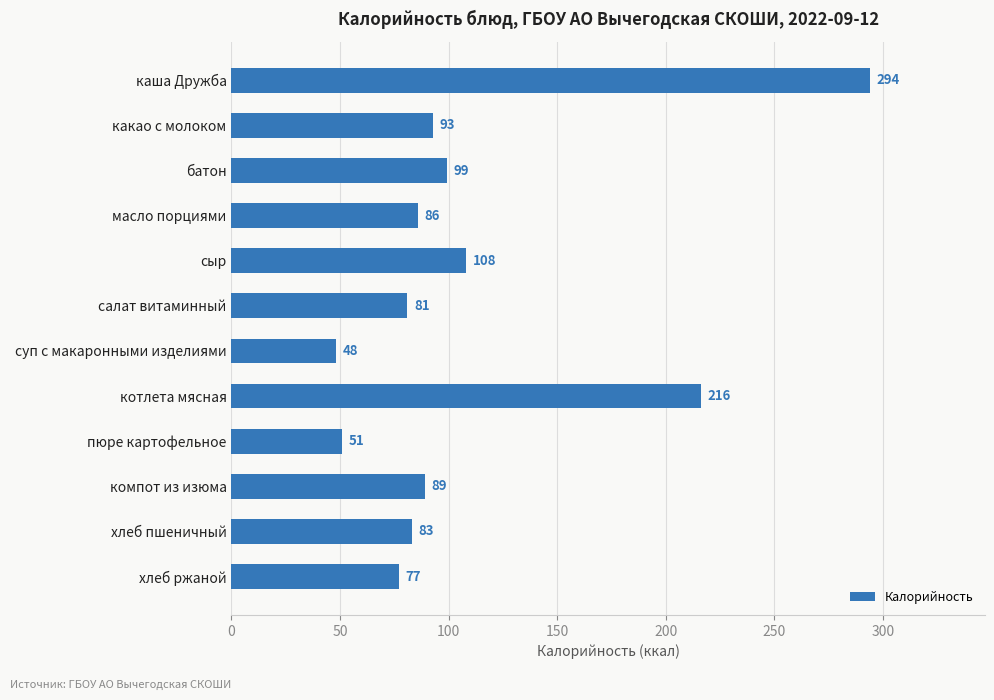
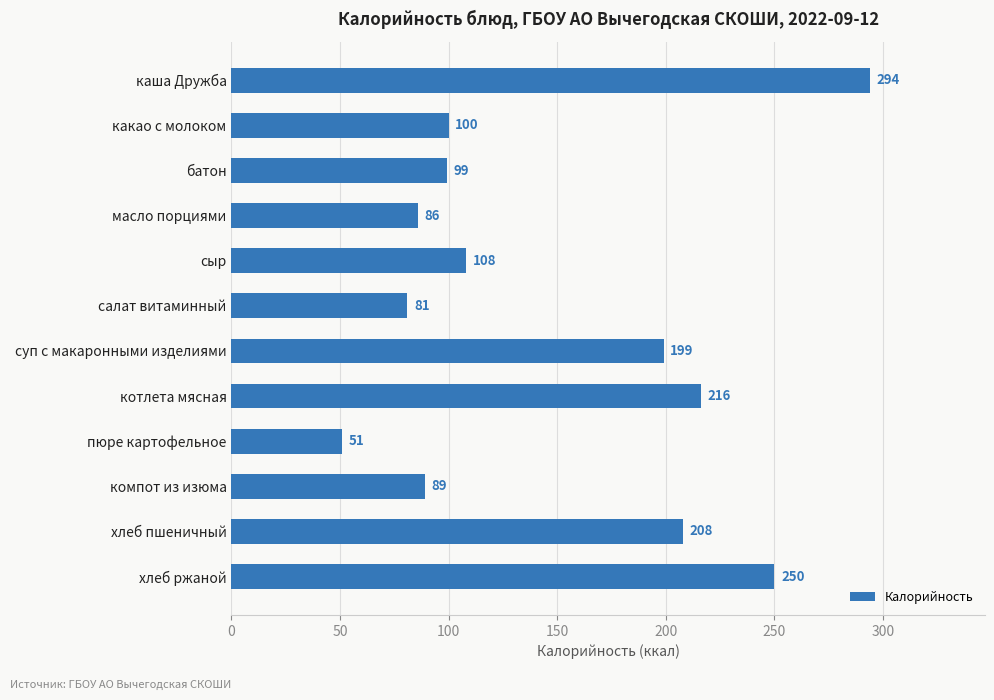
  {
    "каша Дружба": 294,
-   "какао с молоком": 93,
+   "какао с молоком": 100,
    "батон": 99,
    "масло порциями": 86,
    "сыр": 108,
    "салат витаминный": 81,
-   "суп с макаронными изделиями": 48,
+   "суп с макаронными изделиями": 199,
    "котлета мясная": 216,
    "пюре картофельное": 51,
    "компот из изюма": 89,
-   "хлеб пшеничный": 83,
-   "хлеб ржаной": 77
+   "хлеб пшеничный": 208,
+   "хлеб ржаной": 250
  }
